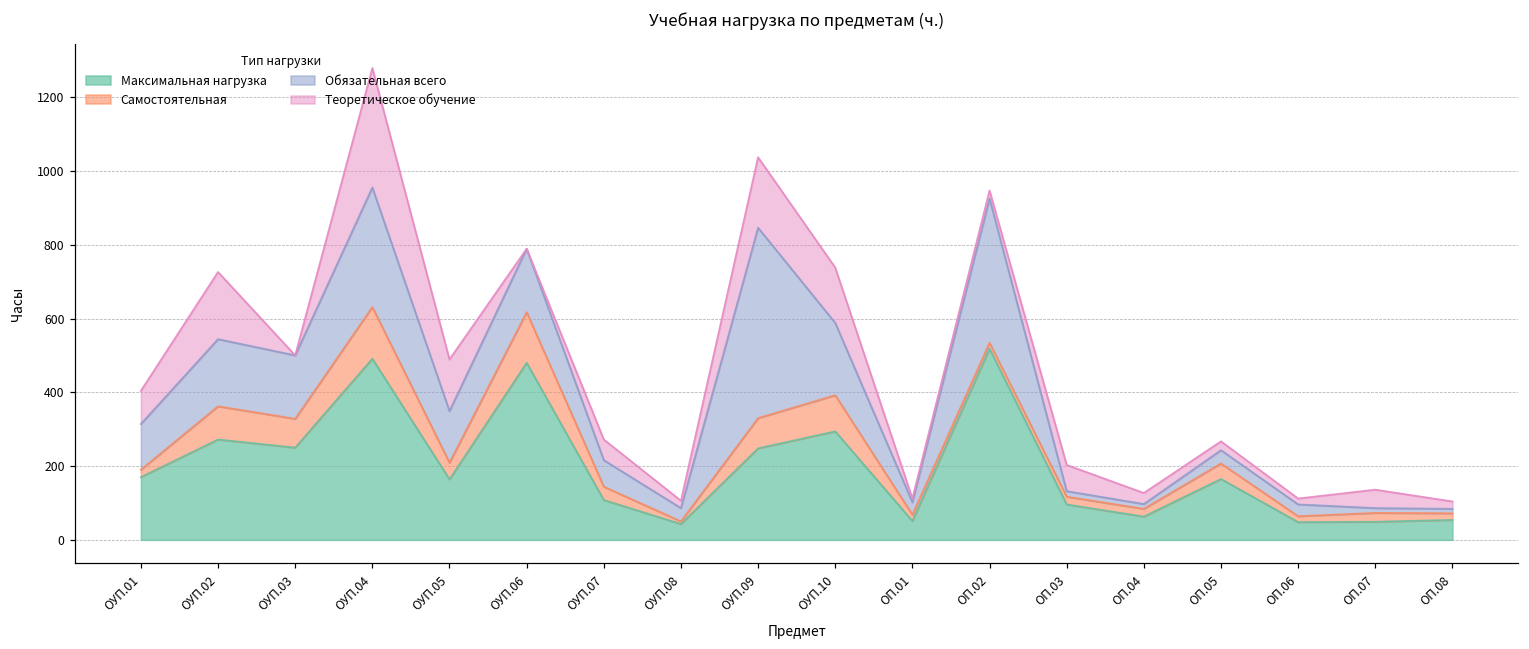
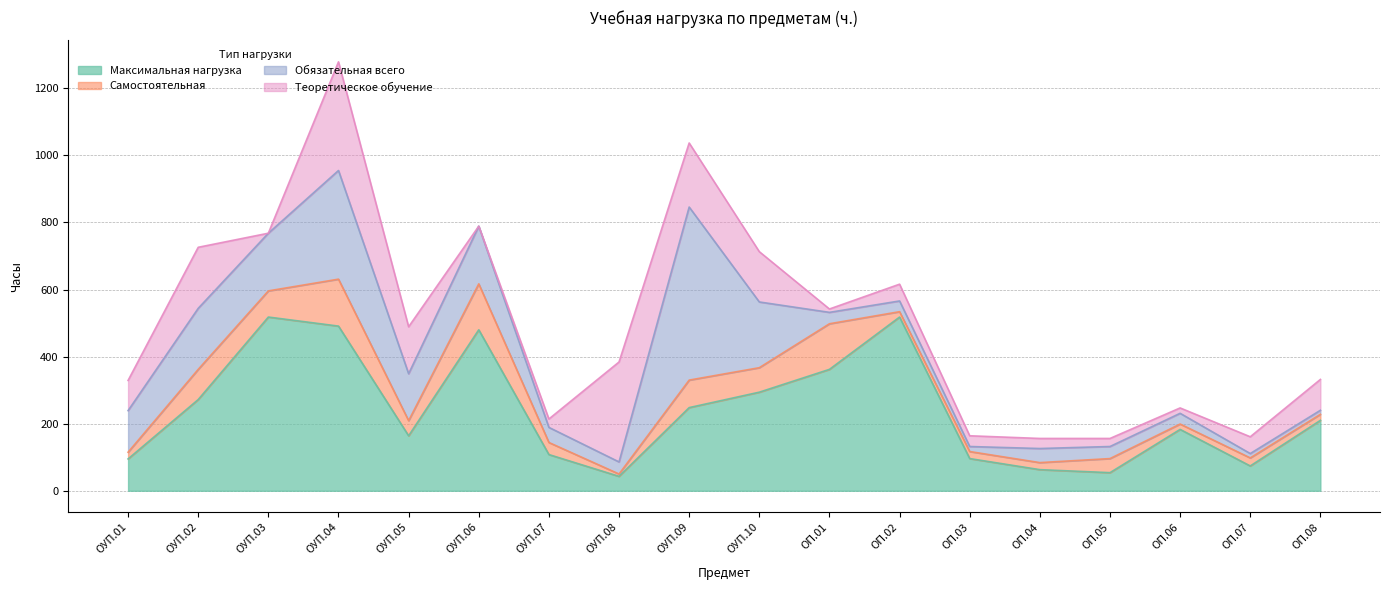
  {
    "Максимальная нагрузка": {
-     "ОУП.01": 170,
+     "ОУП.01": 100,
      "ОУП.02": 270,
-     "ОУП.03": 250,
+     "ОУП.03": 520,
      "ОУП.04": 490,
      "ОУП.05": 160,
      "ОУП.06": 480,
      "ОУП.07": 110,
      "ОУП.09": 250,
      "ОУП.10": 290,
-     "ОП.01": 50,
+     "ОП.01": 360,
      "ОП.02": 520,
      "ОП.03": 100,
      "ОП.04": 60,
-     "ОП.05": 170,
-     "ОП.06": 50,
-     "ОП.07": 50,
-     "ОП.08": 50
+     "ОП.05": 50,
+     "ОП.06": 180,
+     "ОП.07": 70,
+     "ОП.08": 210
    },
    "Самостоятельная": {
      "ОУП.01": 20,
      "ОУП.02": 90,
      "ОУП.03": 80,
      "ОУП.04": 140,
      "ОУП.05": 50,
      "ОУП.06": 140,
      "ОУП.07": 40,
      "ОУП.09": 80,
-     "ОУП.10": 100,
-     "ОП.01": 20,
+     "ОУП.10": 70,
+     "ОП.01": 140,
      "ОП.02": 20,
      "ОП.03": 20,
      "ОП.04": 20,
      "ОП.05": 40,
      "ОП.06": 20,
      "ОП.07": 20,
      "ОП.08": 20
    },
    "Обязательная всего": {
      "ОУП.01": 120,
      "ОУП.02": 180,
      "ОУП.04": 320,
      "ОУП.05": 140,
-     "ОУП.07": 70,
+     "ОУП.07": 50,
      "ОУП.08": 40,
      "ОУП.09": 520,
      "ОУП.10": 200,
      "ОП.01": 30,
-     "ОП.02": 390,
+     "ОП.02": 30,
      "ОП.03": 20,
-     "ОП.04": 10,
+     "ОП.04": 40,
      "ОП.05": 40,
      "ОП.06": 30,
      "ОП.07": 10,
      "ОП.08": 10
    },
    "Теоретическое обучение": {
      "ОУП.01": 90,
      "ОУП.02": 180,
      "ОУП.04": 320,
      "ОУП.05": 140,
-     "ОУП.07": 60,
-     "ОУП.08": 20,
+     "ОУП.07": 30,
+     "ОУП.08": 300,
      "ОУП.09": 190,
      "ОУП.10": 150,
      "ОП.01": 10,
-     "ОП.02": 20,
-     "ОП.03": 70,
+     "ОП.02": 50,
+     "ОП.03": 30,
      "ОП.04": 30,
      "ОП.05": 20,
      "ОП.06": 20,
      "ОП.07": 50,
-     "ОП.08": 20
+     "ОП.08": 90
    }
  }
